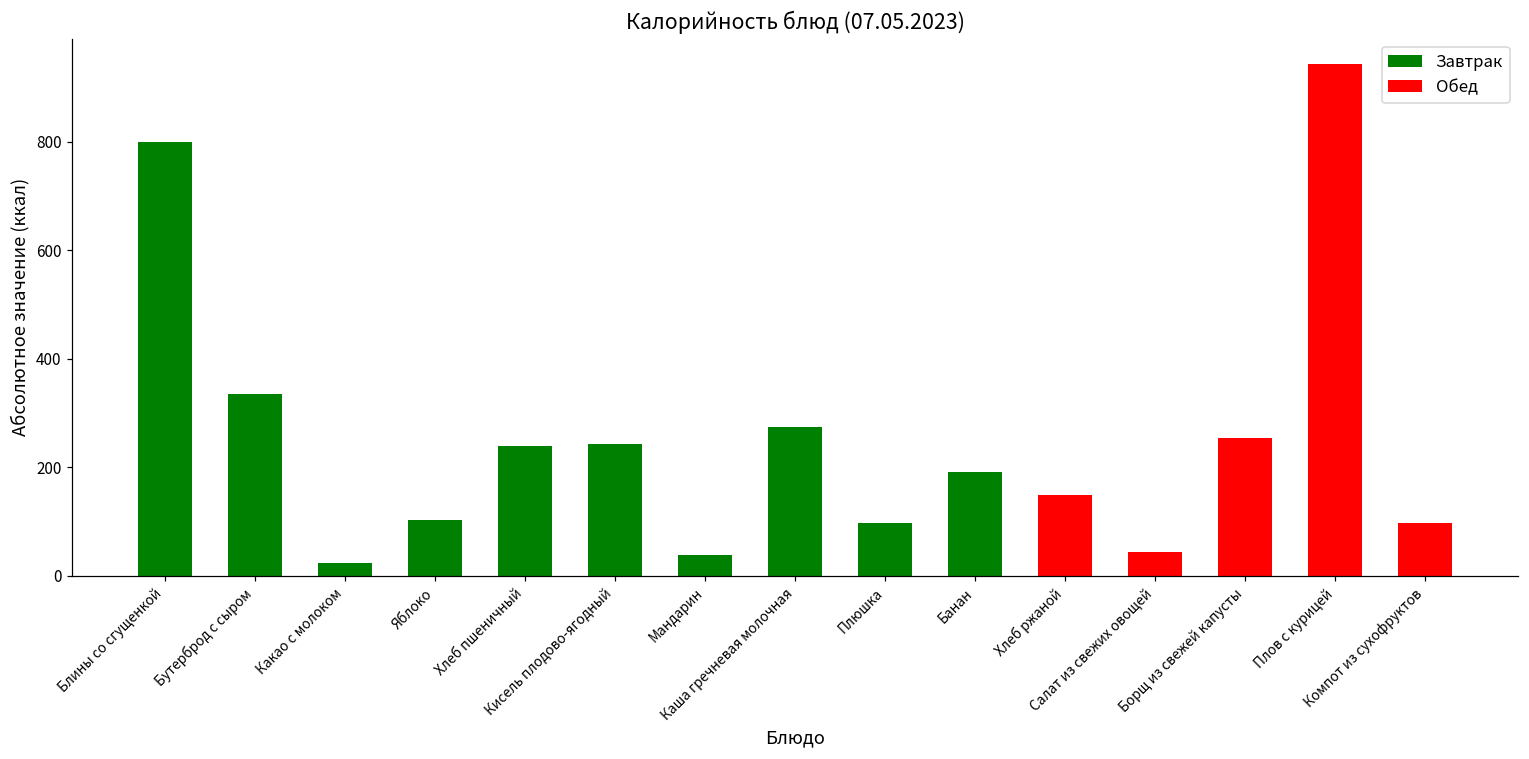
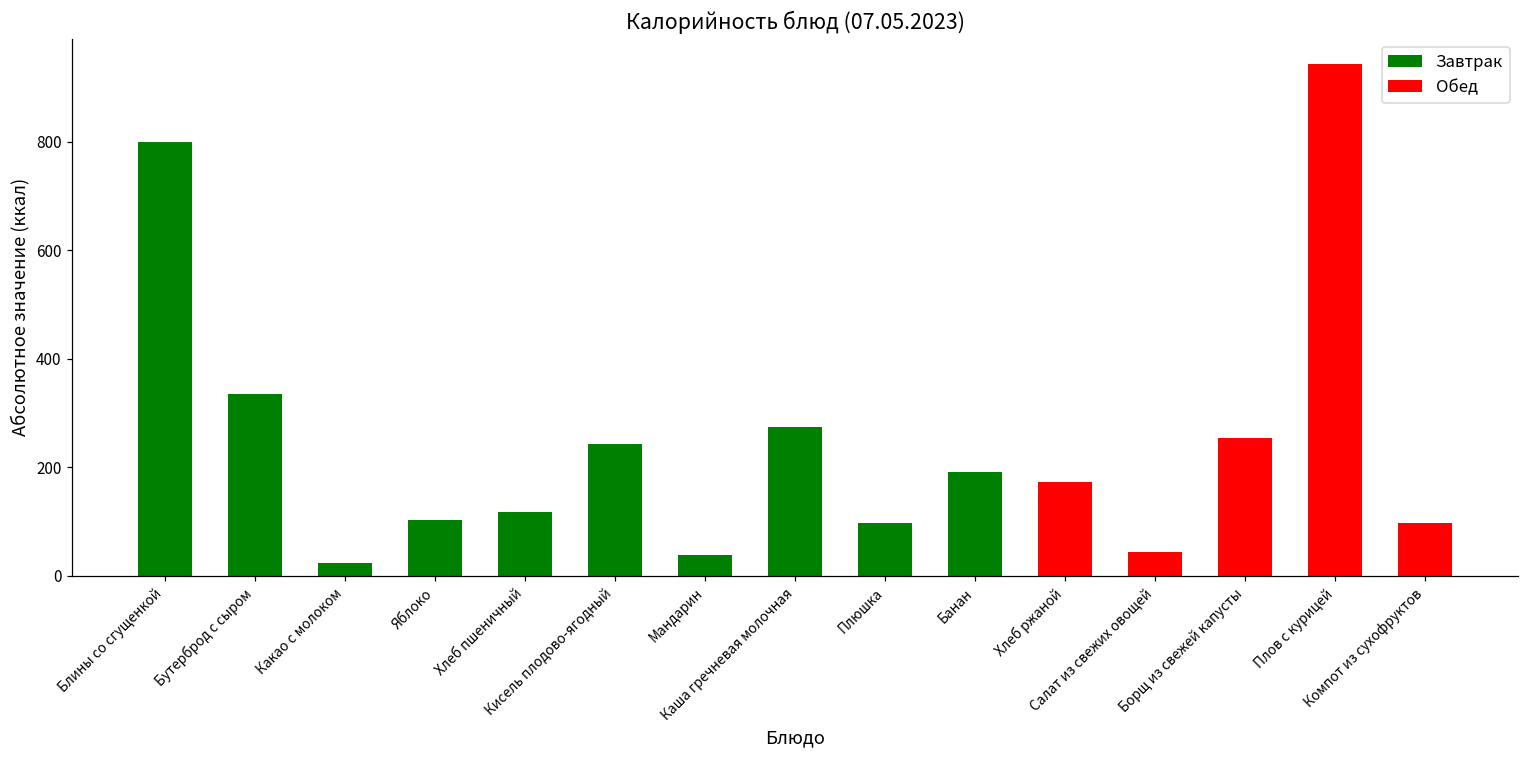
  {
    "Блины со сгущенкой": 800,
    "Бутерброд с сыром": 340,
    "Какао с молоком": 20,
    "Яблоко": 100,
-   "Хлеб пшеничный": 240,
+   "Хлеб пшеничный": 120,
    "Кисель плодово-ягодный": 240,
    "Мандарин": 40,
    "Каша гречневая молочная": 270,
    "Плюшка": 100,
    "Банан": 190,
-   "Хлеб ржаной": 150,
+   "Хлеб ржаной": 170,
    "Салат из свежих овощей": 50,
    "Борщ из свежей капусты": 250,
    "Плов с курицей": 940,
    "Компот из сухофруктов": 100
  }
